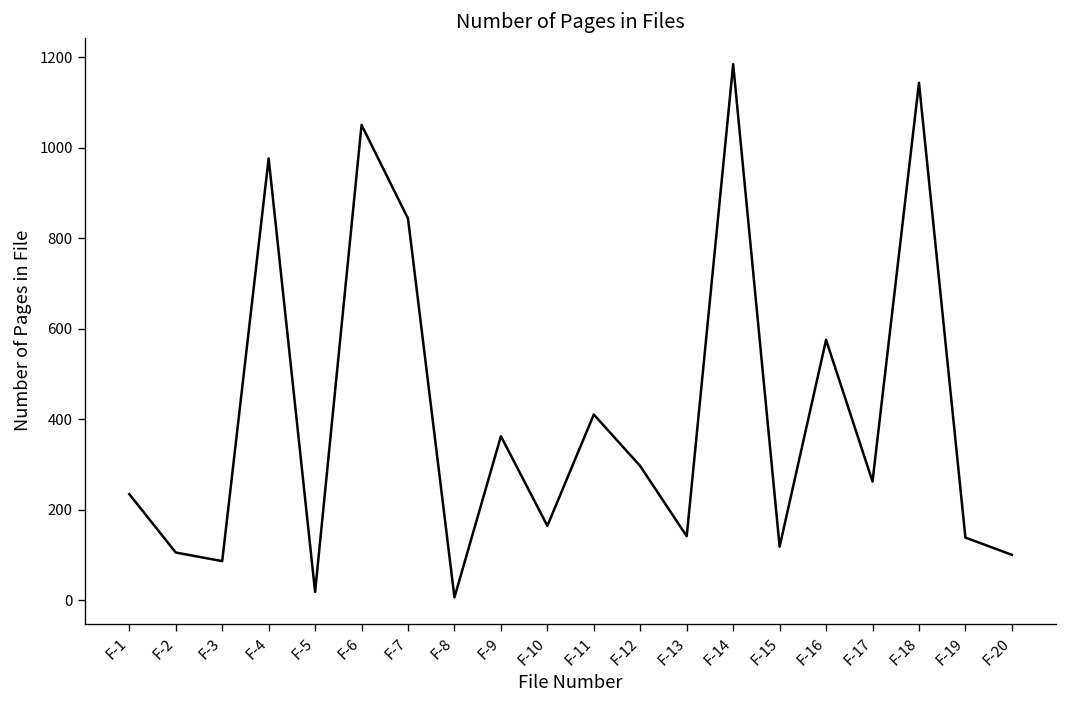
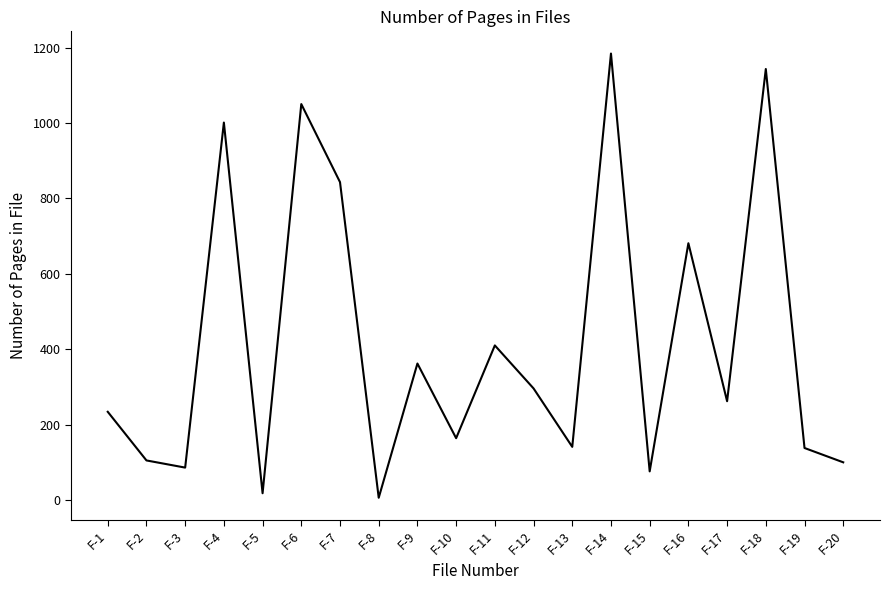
  {
    "F-1": 230,
    "F-2": 110,
    "F-3": 90,
-   "F-4": 980,
+   "F-4": 1000,
    "F-5": 20,
    "F-6": 1050,
    "F-7": 840,
    "F-8": 10,
    "F-9": 360,
    "F-10": 160,
    "F-11": 410,
    "F-12": 300,
    "F-13": 140,
    "F-14": 1180,
-   "F-15": 120,
-   "F-16": 580,
+   "F-15": 80,
+   "F-16": 680,
    "F-17": 260,
    "F-18": 1140,
    "F-19": 140,
    "F-20": 100
  }
